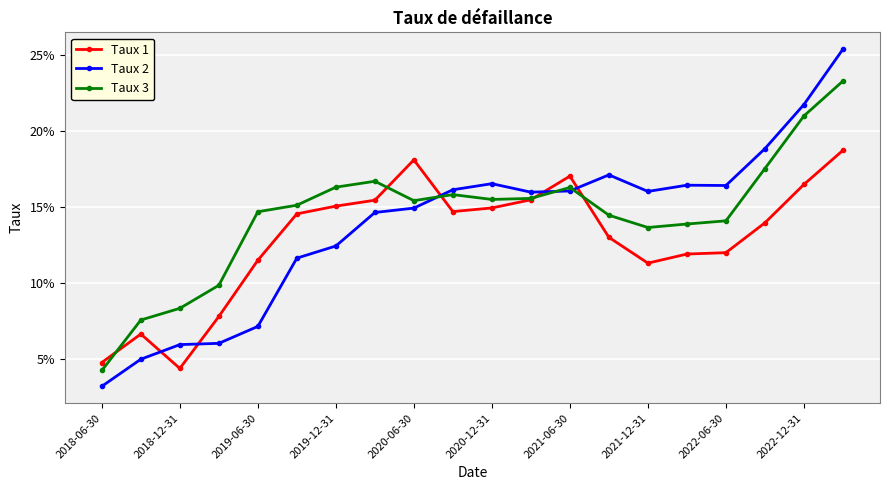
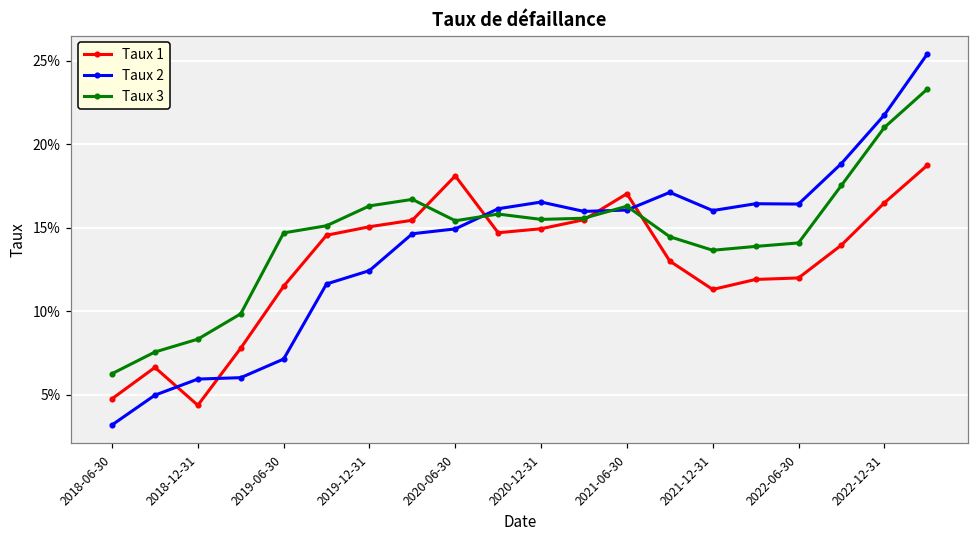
  {
    "Taux 1": {
      "2018-06-30": "4.7%",
      "2018-12-31": "4.4%",
      "2019-06-30": "11.5%",
      "2019-12-31": "15.1%",
      "2020-06-30": "18.1%",
      "2020-12-31": "14.9%",
      "2021-06-30": "17.0%",
      "2021-12-31": "11.3%",
      "2022-06-30": "12.0%",
      "2022-12-31": "16.5%"
    },
    "Taux 2": {
      "2018-06-30": "3.2%",
      "2018-12-31": "5.9%",
      "2019-06-30": "7.1%",
      "2019-12-31": "12.4%",
      "2020-06-30": "14.9%",
      "2020-12-31": "16.5%",
      "2021-06-30": "16.1%",
      "2021-12-31": "16.0%",
      "2022-06-30": "16.4%",
      "2022-12-31": "21.8%"
    },
    "Taux 3": {
-     "2018-06-30": "4.2%",
+     "2018-06-30": "6.3%",
      "2018-12-31": "8.3%",
      "2019-06-30": "14.7%",
      "2019-12-31": "16.3%",
      "2020-06-30": "15.4%",
      "2020-12-31": "15.5%",
      "2021-06-30": "16.3%",
      "2021-12-31": "13.7%",
      "2022-06-30": "14.1%",
      "2022-12-31": "21.0%"
    }
  }
